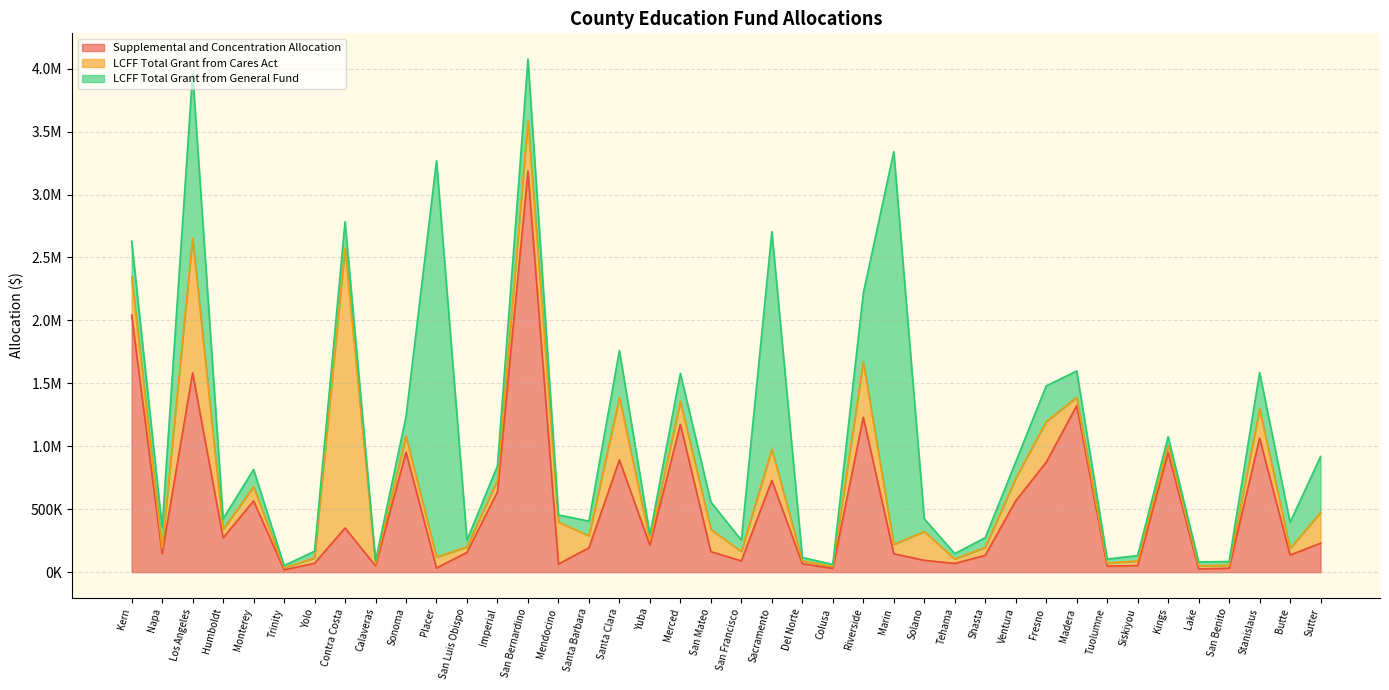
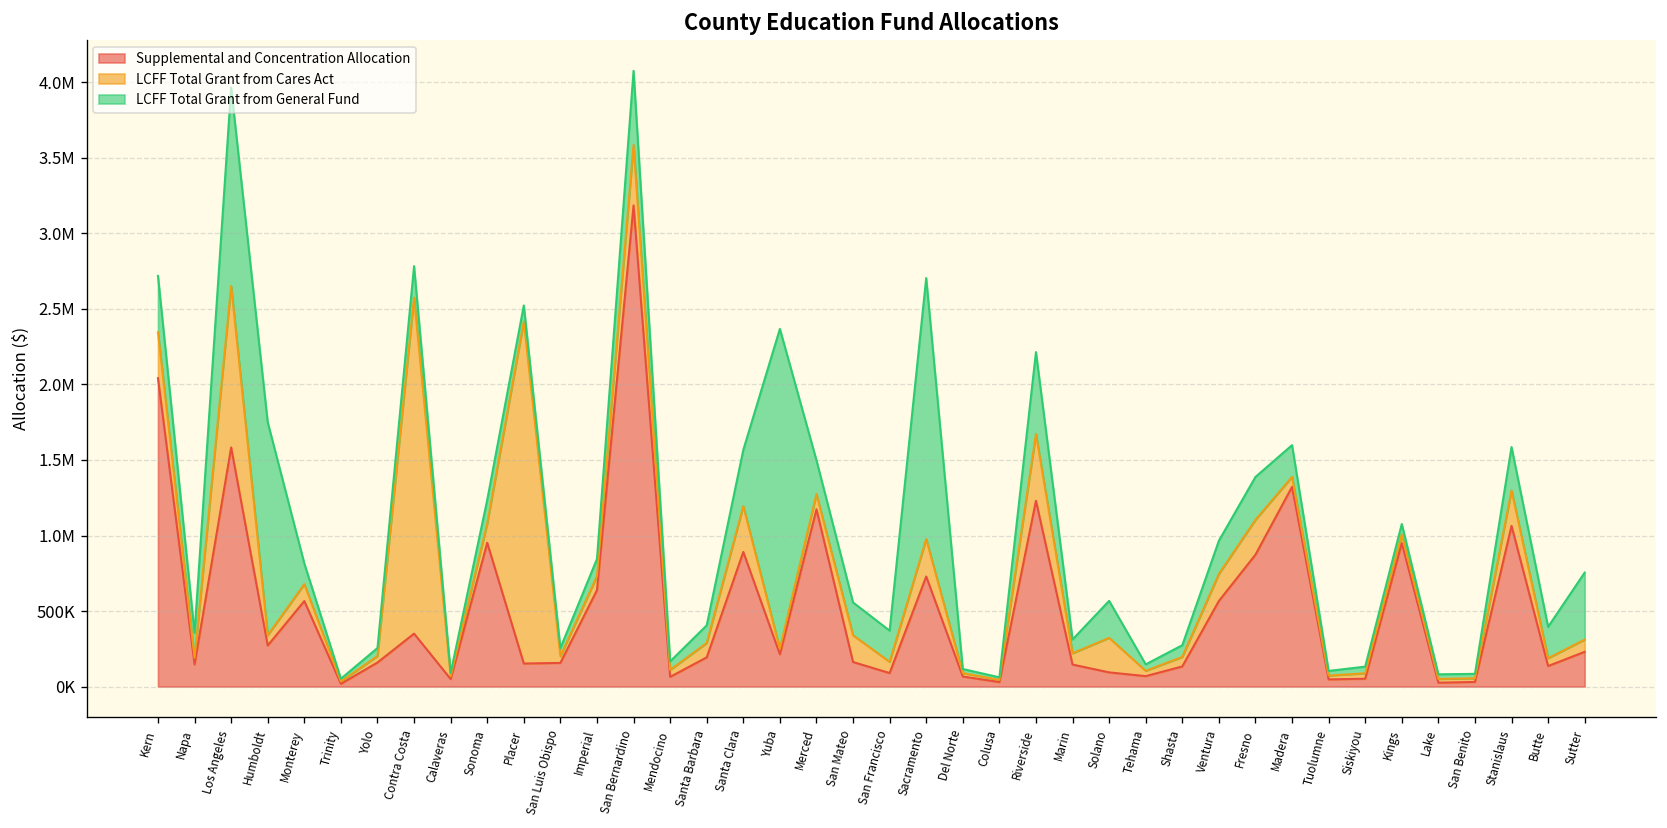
  {
    "Supplemental and Concentration Allocation": {
      "Kern": 2040000,
      "Napa": 150000,
      "Los Angeles": 1580000,
      "Humboldt": 270000,
      "Monterey": 570000,
-     "Yolo": 70000,
+     "Yolo": 160000,
      "Contra Costa": 350000,
      "Sonoma": 950000,
-     "Placer": 30000,
+     "Placer": 150000,
      "San Luis Obispo": 160000,
      "Imperial": 640000,
      "San Bernardino": 3190000,
      "Mendocino": 60000,
      "Santa Barbara": 190000,
      "Santa Clara": 890000,
      "Yuba": 210000,
      "Merced": 1170000,
      "San Mateo": 160000,
      "San Francisco": 90000,
      "Sacramento": 730000,
      "Del Norte": 70000,
      "Riverside": 1230000,
      "Marin": 150000,
      "Solano": 90000,
      "Tehama": 70000,
      "Shasta": 130000,
      "Ventura": 570000,
      "Fresno": 870000,
      "Madera": 1320000,
      "Tuolumne": 50000,
      "Siskiyou": 50000,
      "Kings": 950000,
      "Lake": 30000,
      "San Benito": 30000,
      "Stanislaus": 1060000,
      "Butte": 140000,
      "Sutter": 230000
    },
    "LCFF Total Grant from Cares Act": {
      "Kern": 300000,
      "Napa": 40000,
      "Los Angeles": 1070000,
      "Humboldt": 70000,
      "Monterey": 110000,
      "Yolo": 40000,
      "Contra Costa": 2220000,
      "Sonoma": 130000,
-     "Placer": 90000,
+     "Placer": 2260000,
      "San Luis Obispo": 40000,
      "Imperial": 90000,
      "San Bernardino": 400000,
-     "Mendocino": 330000,
+     "Mendocino": 50000,
      "Santa Barbara": 100000,
-     "Santa Clara": 500000,
+     "Santa Clara": 300000,
      "Yuba": 40000,
-     "Merced": 180000,
+     "Merced": 100000,
      "San Mateo": 180000,
      "San Francisco": 70000,
      "Sacramento": 250000,
      "Del Norte": 20000,
      "Riverside": 440000,
      "Marin": 70000,
      "Solano": 230000,
      "Tehama": 30000,
      "Shasta": 60000,
      "Ventura": 180000,
-     "Fresno": 320000,
+     "Fresno": 230000,
      "Madera": 70000,
      "Tuolumne": 30000,
      "Siskiyou": 40000,
      "Kings": 60000,
      "Lake": 20000,
      "San Benito": 20000,
      "Stanislaus": 230000,
      "Butte": 50000,
-     "Sutter": 240000
+     "Sutter": 80000
    },
    "LCFF Total Grant from General Fund": {
-     "Kern": 280000,
+     "Kern": 370000,
      "Napa": 160000,
-     "Humboldt": 80000,
+     "Humboldt": 1410000,
      "Monterey": 140000,
      "Yolo": 50000,
      "Contra Costa": 210000,
      "Calaveras": 20000,
      "Sonoma": 160000,
-     "Placer": 3150000,
+     "Placer": 110000,
      "San Luis Obispo": 50000,
      "Imperial": 110000,
      "San Bernardino": 490000,
      "Mendocino": 60000,
      "Santa Barbara": 120000,
      "Santa Clara": 370000,
-     "Yuba": 50000,
+     "Yuba": 2120000,
      "Merced": 220000,
      "San Mateo": 220000,
-     "San Francisco": 90000,
+     "San Francisco": 210000,
      "Sacramento": 1730000,
      "Del Norte": 30000,
      "Riverside": 540000,
-     "Marin": 3120000,
-     "Solano": 100000,
+     "Marin": 90000,
+     "Solano": 240000,
      "Tehama": 40000,
      "Shasta": 80000,
-     "Ventura": 130000,
+     "Ventura": 220000,
      "Fresno": 280000,
      "Madera": 210000,
      "Tuolumne": 30000,
      "Siskiyou": 40000,
      "Kings": 70000,
      "Lake": 30000,
      "San Benito": 30000,
      "Stanislaus": 290000,
      "Butte": 210000,
      "Sutter": 440000
    }
  }
